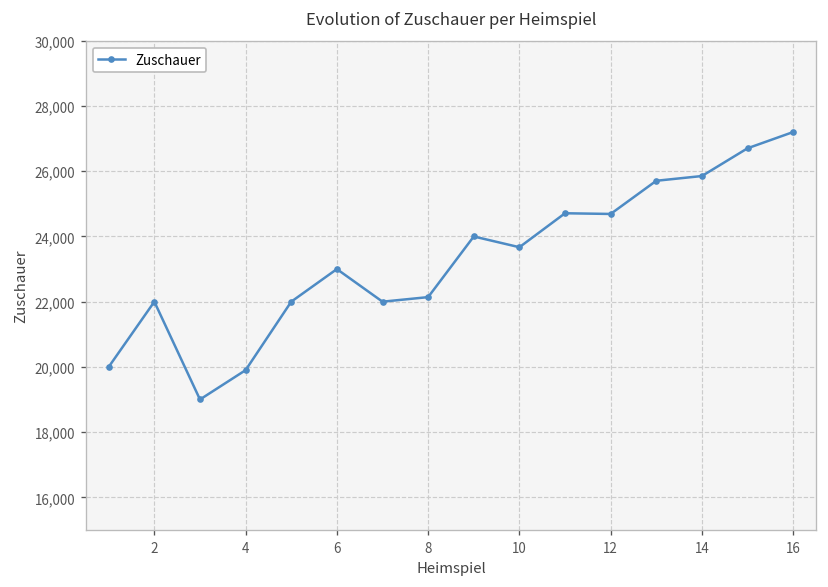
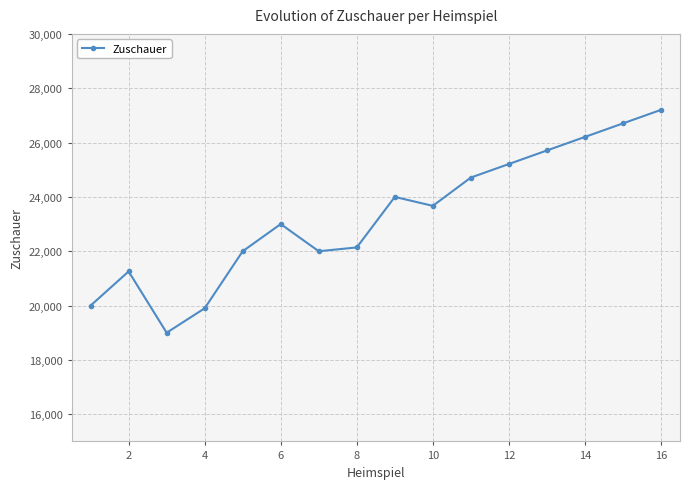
  {
-   "2": "22,000",
+   "2": "21,300",
    "4": "19,900",
    "6": "23,000",
    "8": "22,100",
    "10": "23,700",
-   "12": "24,700",
-   "14": "25,900",
+   "12": "25,200",
+   "14": "26,200",
    "16": "27,200"
  }
